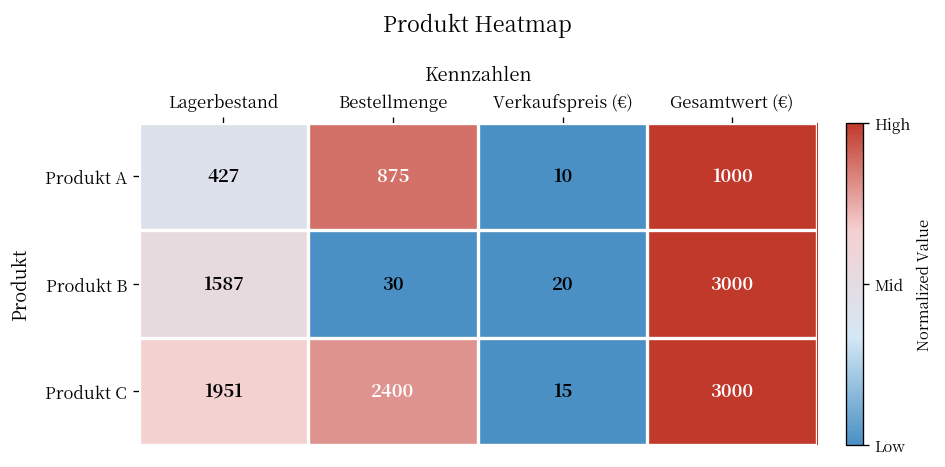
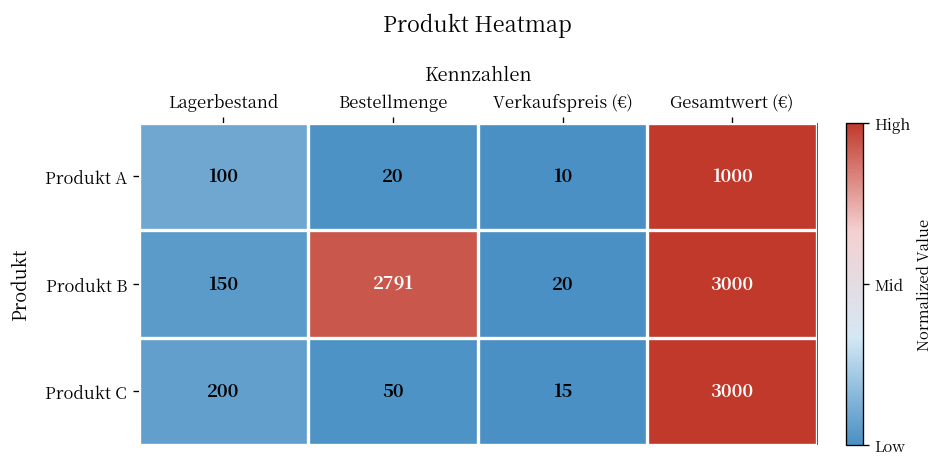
  {
    "Produkt A": {
-     "Lagerbestand": 427,
-     "Bestellmenge": 875,
+     "Lagerbestand": 100,
+     "Bestellmenge": 20,
      "Verkaufspreis (€)": 10,
      "Gesamtwert (€)": 1000
    },
    "Produkt B": {
-     "Lagerbestand": 1587,
-     "Bestellmenge": 30,
+     "Lagerbestand": 150,
+     "Bestellmenge": 2791,
      "Verkaufspreis (€)": 20,
      "Gesamtwert (€)": 3000
    },
    "Produkt C": {
-     "Lagerbestand": 1951,
-     "Bestellmenge": 2400,
+     "Lagerbestand": 200,
+     "Bestellmenge": 50,
      "Verkaufspreis (€)": 15,
      "Gesamtwert (€)": 3000
    }
  }
